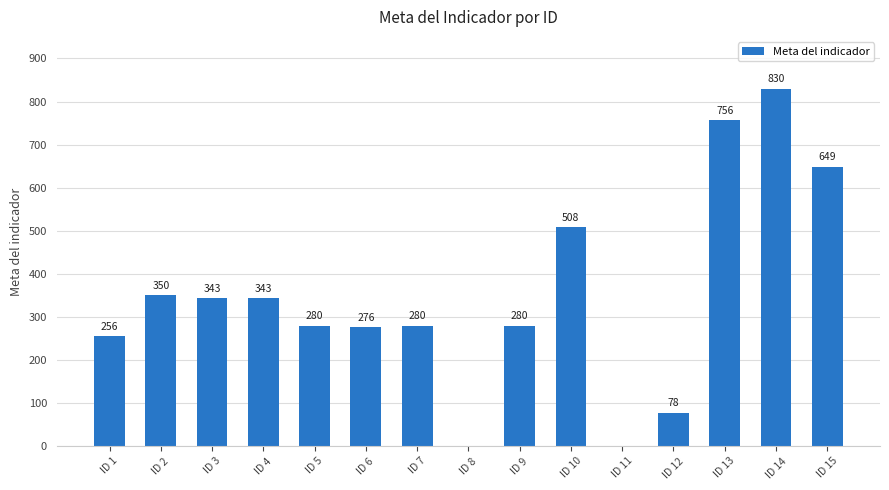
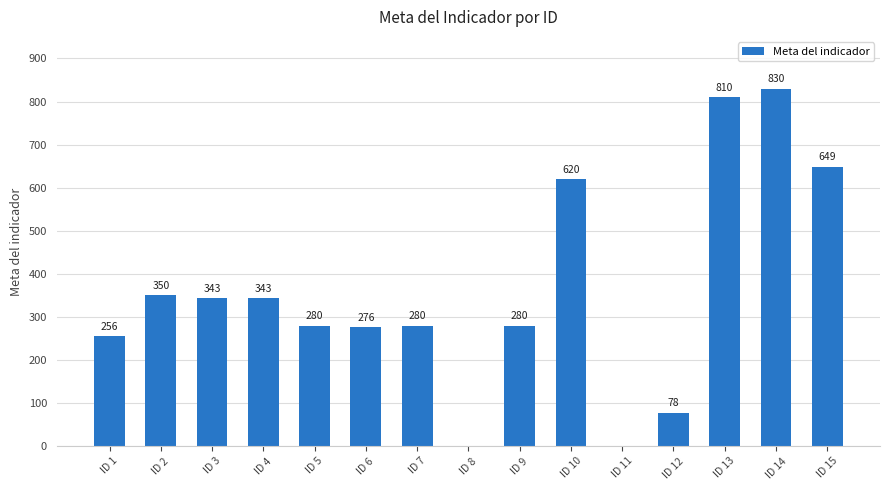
  {
    "ID 1": 256,
    "ID 2": 350,
    "ID 3": 343,
    "ID 4": 343,
    "ID 5": 280,
    "ID 6": 276,
    "ID 7": 280,
    "ID 9": 280,
-   "ID 10": 508,
+   "ID 10": 620,
    "ID 12": 78,
-   "ID 13": 756,
+   "ID 13": 810,
    "ID 14": 830,
    "ID 15": 649
  }
